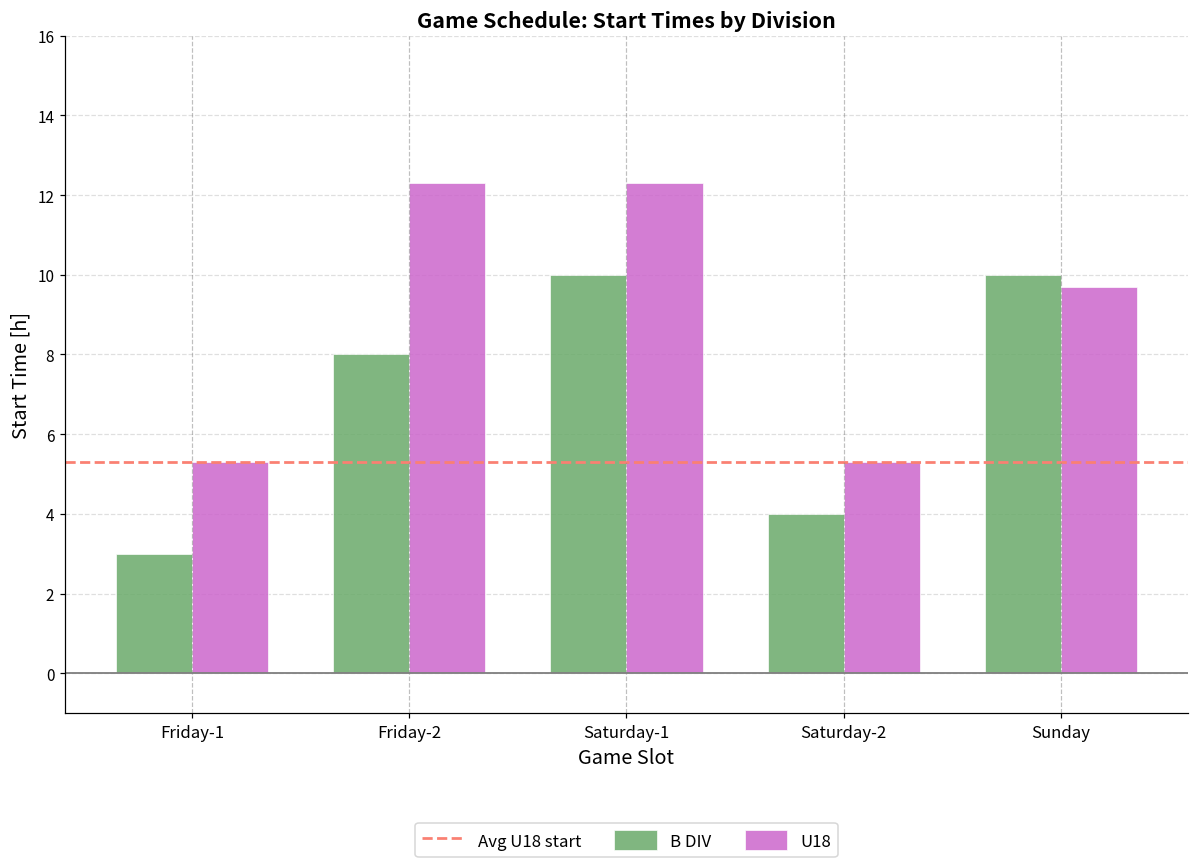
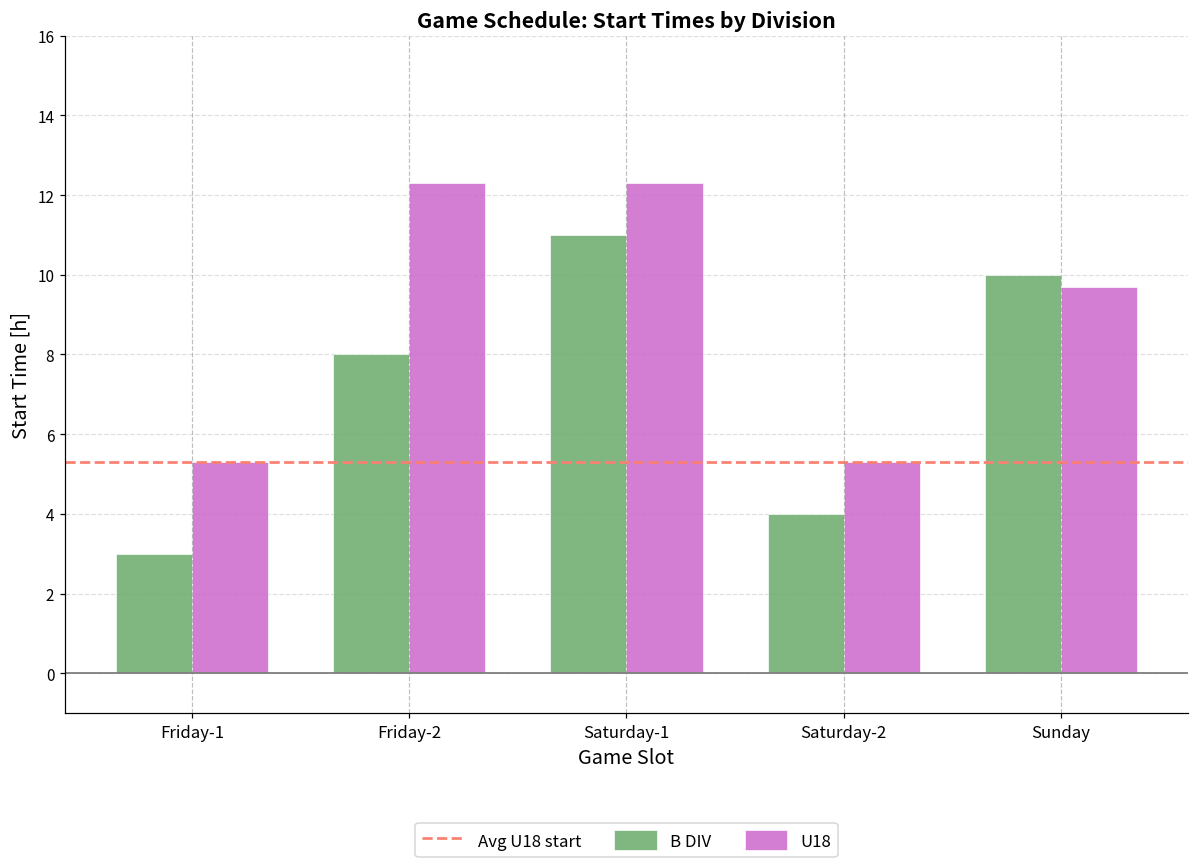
  {
    "B DIV": {
      "Friday-1": 3,
      "Friday-2": 8,
-     "Saturday-1": 10,
+     "Saturday-1": 11,
      "Saturday-2": 4,
      "Sunday": 10
    },
    "U18": {
      "Friday-1": 5.3,
      "Friday-2": 12.3,
      "Saturday-1": 12.3,
      "Saturday-2": 5.3,
      "Sunday": 9.7
    }
  }
